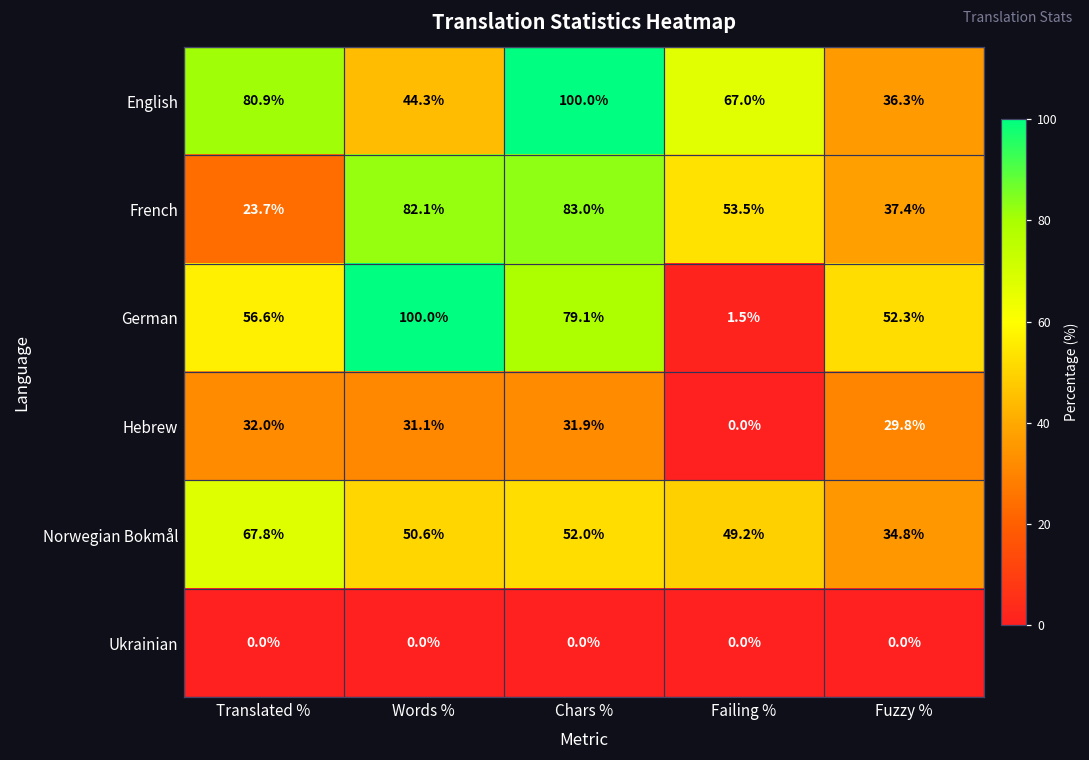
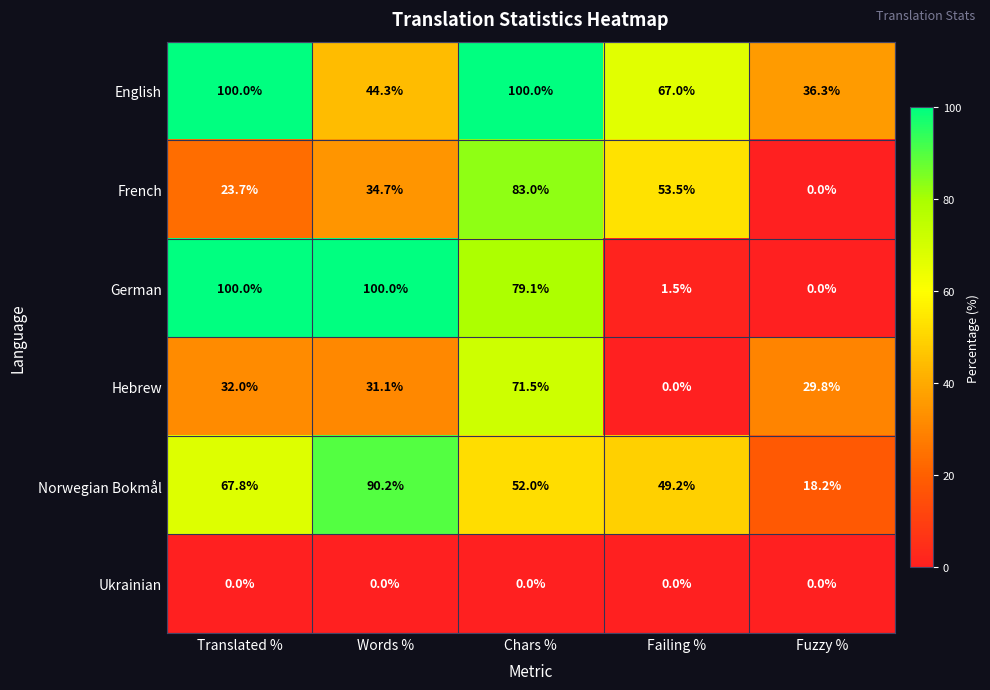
  {
    "English": {
-     "Translated %": "80.9%",
+     "Translated %": "100.0%",
      "Words %": "44.3%",
      "Chars %": "100.0%",
      "Failing %": "67.0%",
      "Fuzzy %": "36.3%"
    },
    "French": {
      "Translated %": "23.7%",
-     "Words %": "82.1%",
+     "Words %": "34.7%",
      "Chars %": "83.0%",
      "Failing %": "53.5%",
-     "Fuzzy %": "37.4%"
+     "Fuzzy %": "0.0%"
    },
    "German": {
-     "Translated %": "56.6%",
+     "Translated %": "100.0%",
      "Words %": "100.0%",
      "Chars %": "79.1%",
      "Failing %": "1.5%",
-     "Fuzzy %": "52.3%"
+     "Fuzzy %": "0.0%"
    },
    "Hebrew": {
      "Translated %": "32.0%",
      "Words %": "31.1%",
-     "Chars %": "31.9%",
+     "Chars %": "71.5%",
      "Failing %": "0.0%",
      "Fuzzy %": "29.8%"
    },
    "Norwegian Bokmål": {
      "Translated %": "67.8%",
-     "Words %": "50.6%",
+     "Words %": "90.2%",
      "Chars %": "52.0%",
      "Failing %": "49.2%",
-     "Fuzzy %": "34.8%"
+     "Fuzzy %": "18.2%"
    },
    "Ukrainian": {
      "Translated %": "0.0%",
      "Words %": "0.0%",
      "Chars %": "0.0%",
      "Failing %": "0.0%",
      "Fuzzy %": "0.0%"
    }
  }
